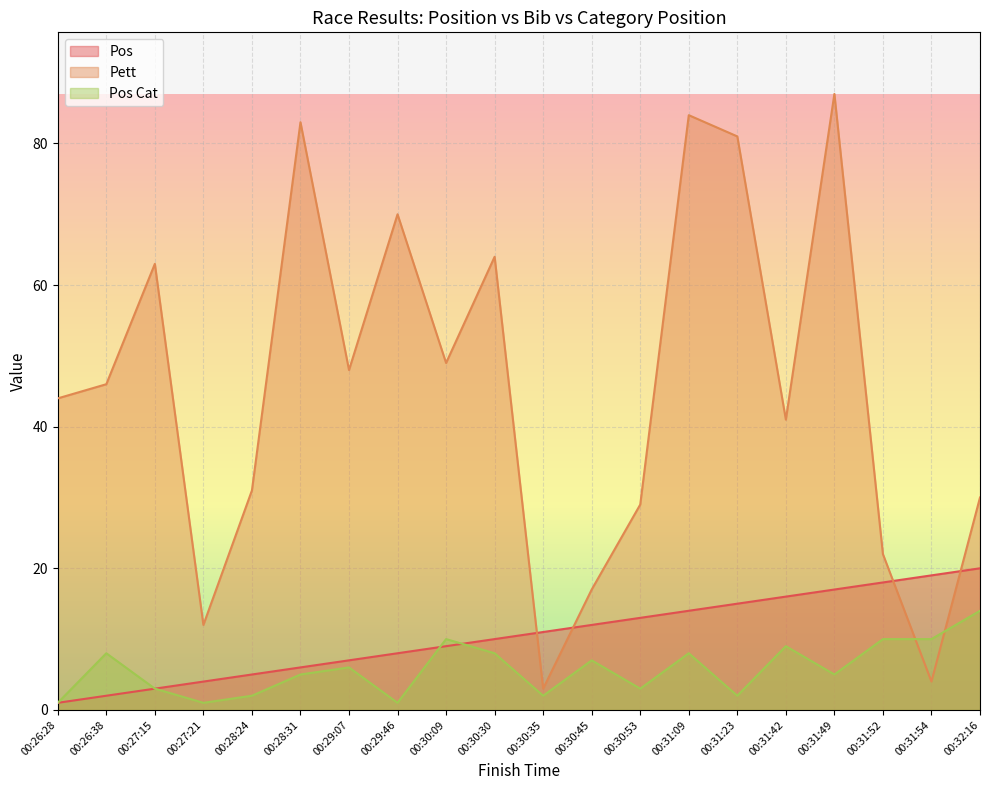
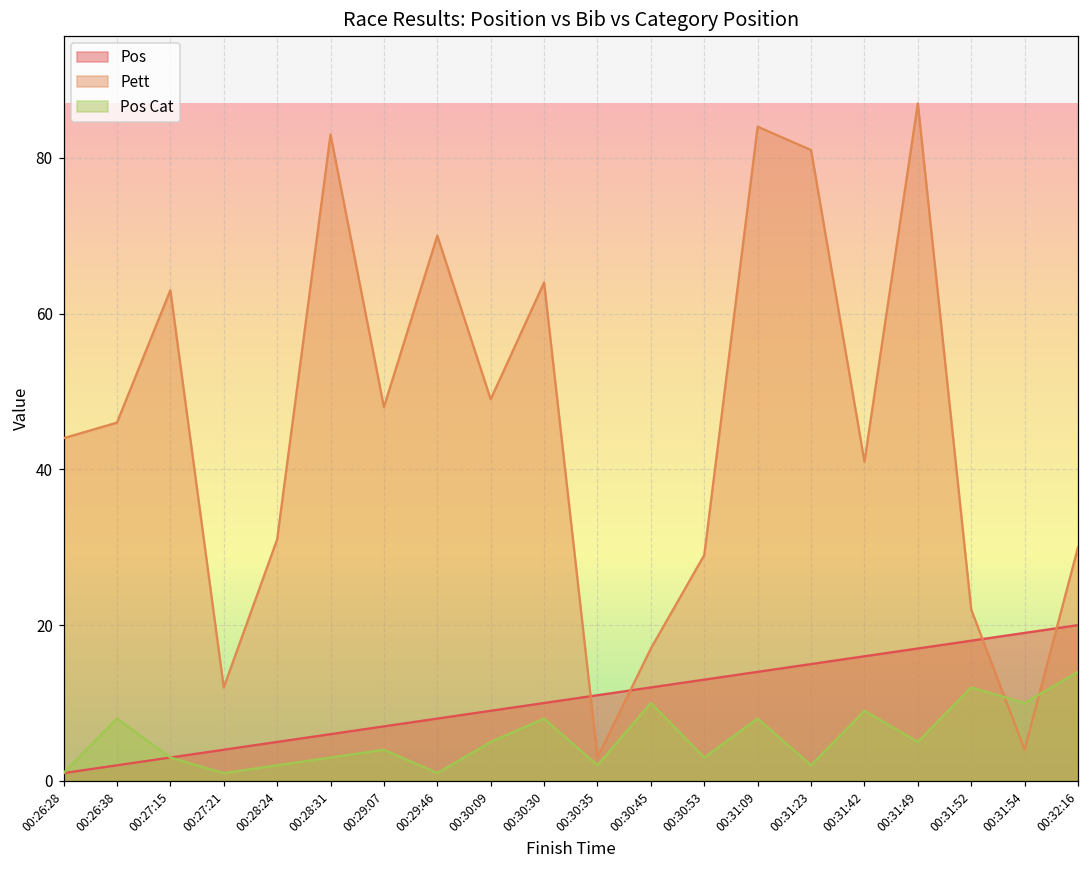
  {
    "Pos Cat": {
      "00:26:38": 8,
      "00:27:21": 1,
      "00:28:24": 2,
-     "00:28:31": 5,
-     "00:29:07": 6,
+     "00:28:31": 3,
+     "00:29:07": 4,
      "00:29:46": 1,
-     "00:30:09": 10,
+     "00:30:09": 5,
      "00:30:30": 8,
      "00:30:35": 2,
-     "00:30:45": 7,
+     "00:30:45": 10,
      "00:30:53": 3,
      "00:31:09": 8,
      "00:31:23": 2,
      "00:31:42": 9,
      "00:31:49": 5,
-     "00:31:52": 10,
+     "00:31:52": 12,
      "00:31:54": 10,
      "00:32:16": 14
    }
  }
